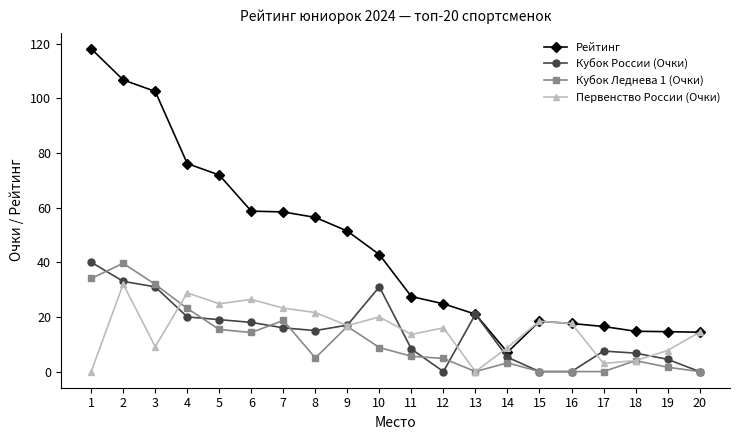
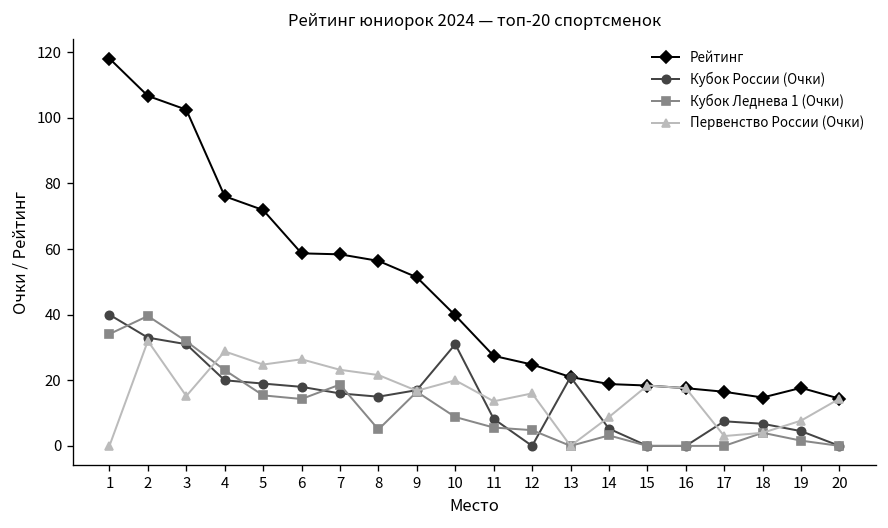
  {
    "Рейтинг": {
      "1": 118,
      "2": 107,
      "3": 103,
      "4": 76,
      "5": 72,
      "6": 59,
      "7": 58,
      "8": 56,
      "9": 51,
-     "10": 43,
+     "10": 40,
      "11": 27,
      "12": 25,
-     "14": 7,
+     "14": 19,
      "17": 17,
      "18": 15,
-     "19": 15
+     "19": 18
    },
    "Кубок России (Очки)": {
      "1": 40,
      "2": 33,
      "4": 20,
      "5": 19,
      "6": 18,
      "7": 16,
      "8": 15,
      "10": 31,
      "11": 8,
      "12": 0,
      "14": 5,
      "17": 8,
      "18": 7,
      "19": 5
    },
    "Кубок Леднева 1 (Очки)": {
      "1": 34,
      "2": 40,
      "4": 23,
      "5": 15,
      "6": 14,
      "7": 19,
      "8": 5,
      "10": 9,
      "11": 6,
      "12": 5,
      "14": 3,
      "17": 0,
      "19": 2
    },
    "Первенство России (Очки)": {
      "1": 0,
      "2": 32,
-     "3": 9,
+     "3": 15,
      "4": 29,
      "5": 25,
      "6": 26,
      "7": 23,
      "8": 22,
      "10": 20,
      "11": 14,
      "12": 16,
      "14": 9,
      "17": 3,
      "19": 8
    }
  }
